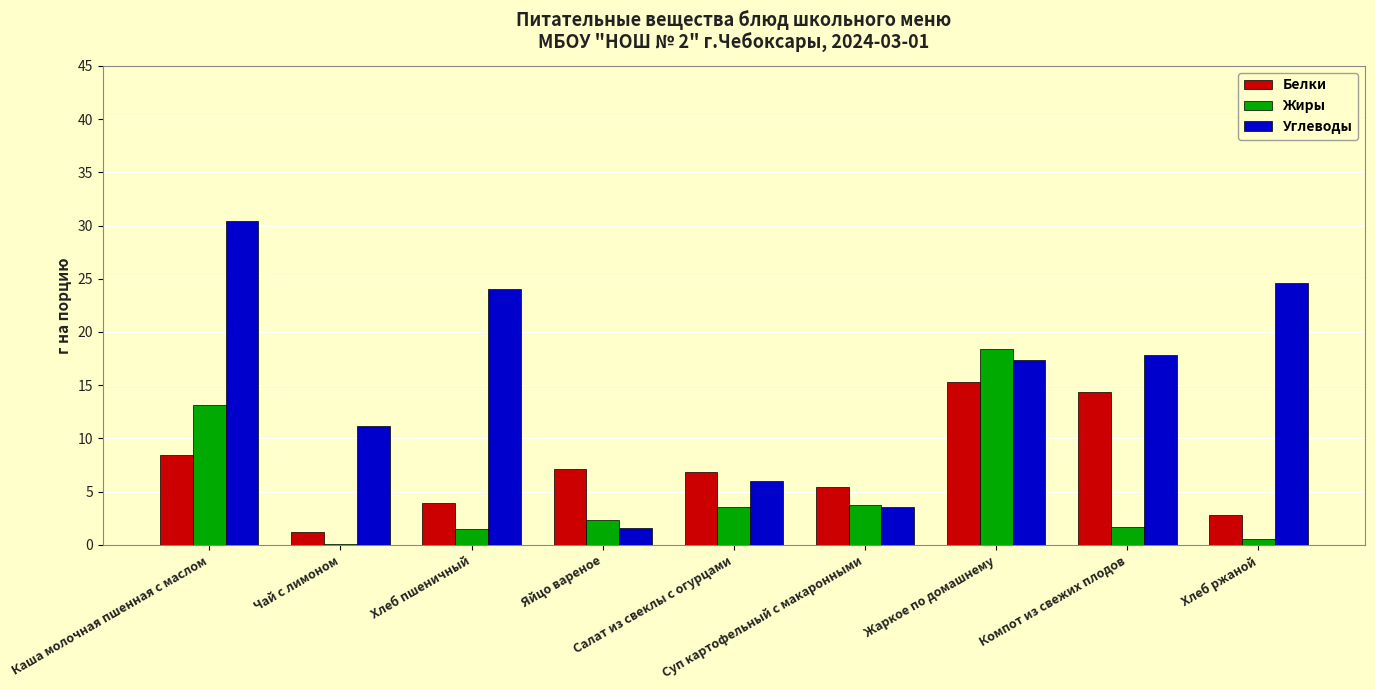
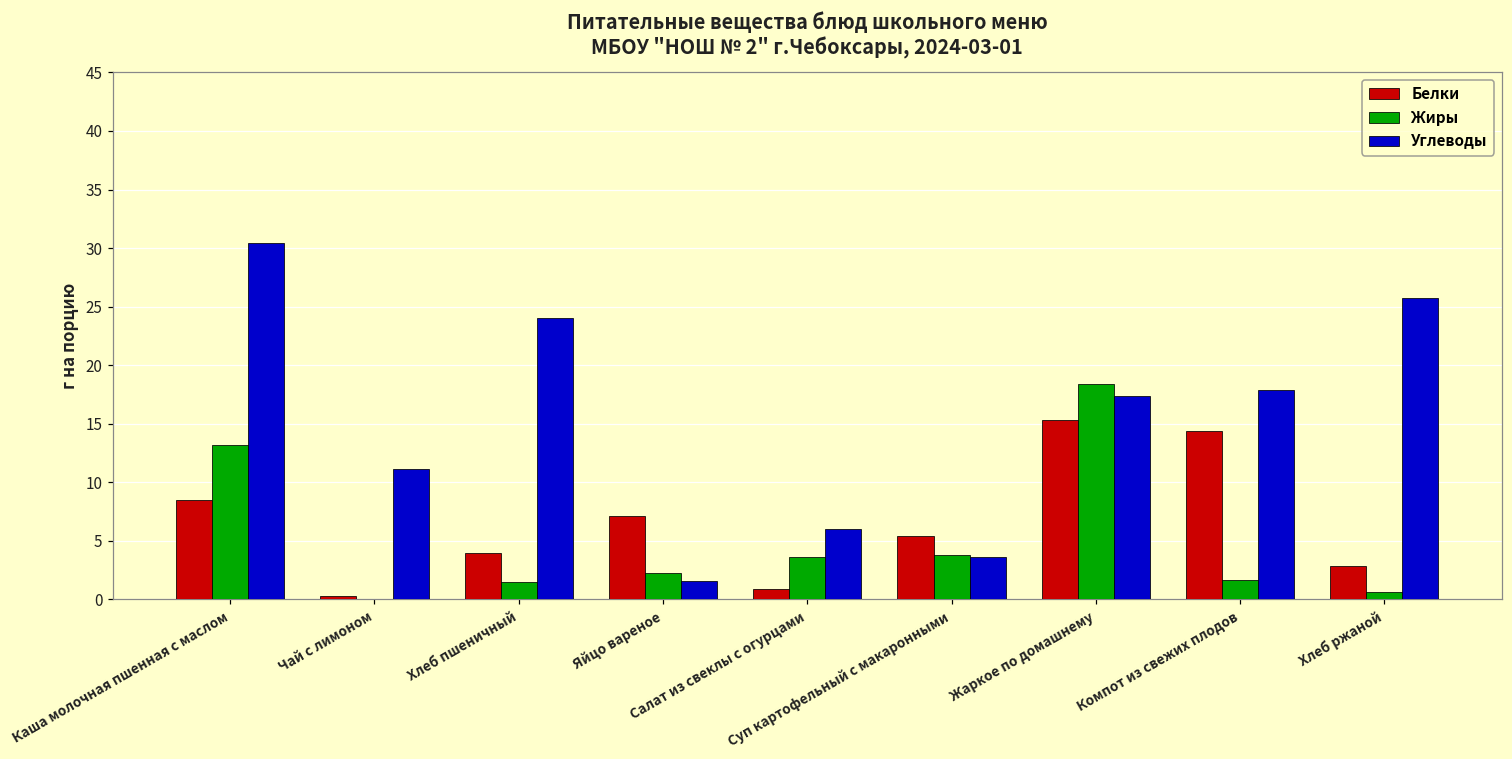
  {
    "Белки": {
      "Каша молочная пшенная с маслом": 8.5,
-     "Чай с лимоном": 1.3,
+     "Чай с лимоном": 0.3,
      "Хлеб пшеничный": 4.0,
      "Яйцо вареное": 7.1,
-     "Салат из свеклы с огурцами": 6.8,
+     "Салат из свеклы с огурцами": 0.9,
      "Суп картофельный с макаронными": 5.4,
      "Жаркое по домашнему": 15.4,
      "Компот из свежих плодов": 14.4,
      "Хлеб ржаной": 2.8
    },
    "Жиры": {
      "Каша молочная пшенная с маслом": 13.2,
      "Хлеб пшеничный": 1.5,
      "Яйцо вареное": 2.3,
      "Салат из свеклы с огурцами": 3.6,
      "Суп картофельный с макаронными": 3.8,
      "Жаркое по домашнему": 18.4,
      "Компот из свежих плодов": 1.7,
      "Хлеб ржаной": 0.6
    },
    "Углеводы": {
      "Каша молочная пшенная с маслом": 30.4,
      "Чай с лимоном": 11.1,
      "Хлеб пшеничный": 24.0,
      "Яйцо вареное": 1.6,
      "Салат из свеклы с огурцами": 6.0,
      "Суп картофельный с макаронными": 3.6,
      "Жаркое по домашнему": 17.4,
      "Компот из свежих плодов": 17.9,
-     "Хлеб ржаной": 24.6
+     "Хлеб ржаной": 25.7
    }
  }
